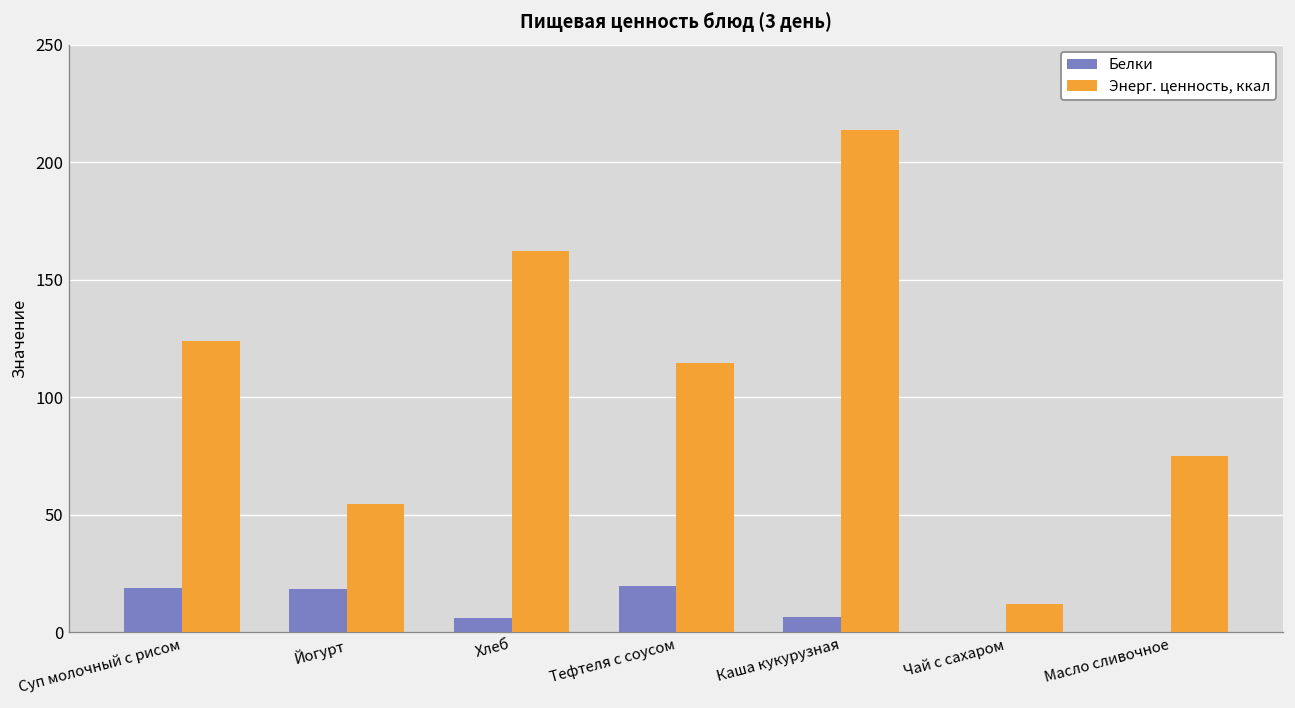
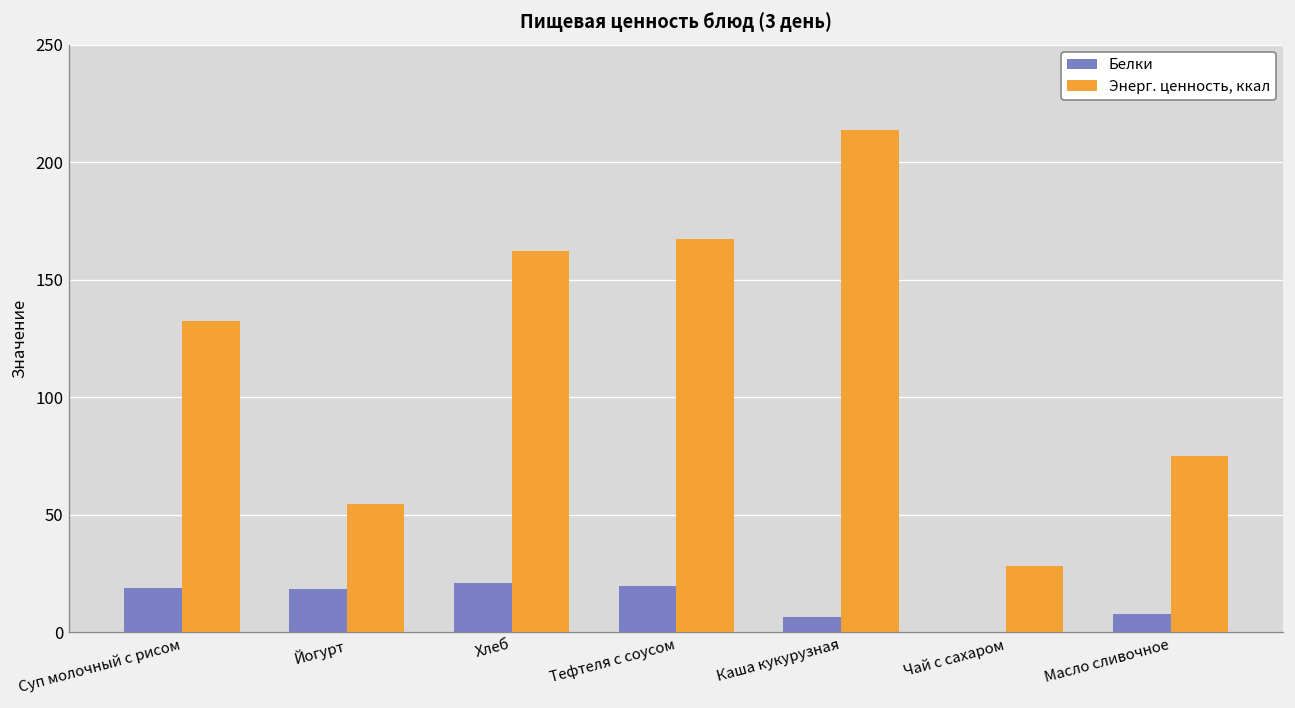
  {
    "Белки": {
      "Суп молочный с рисом": 19,
      "Йогурт": 18,
-     "Хлеб": 6,
+     "Хлеб": 21,
      "Тефтеля с соусом": 20,
      "Каша кукурузная": 7,
      "Чай с сахаром": 0,
-     "Масло сливочное": 0
+     "Масло сливочное": 8
    },
    "Энерг. ценность, ккал": {
-     "Суп молочный с рисом": 124,
+     "Суп молочный с рисом": 132,
      "Йогурт": 55,
      "Хлеб": 162,
-     "Тефтеля с соусом": 114,
+     "Тефтеля с соусом": 167,
      "Каша кукурузная": 214,
-     "Чай с сахаром": 12,
+     "Чай с сахаром": 28,
      "Масло сливочное": 75
    }
  }
